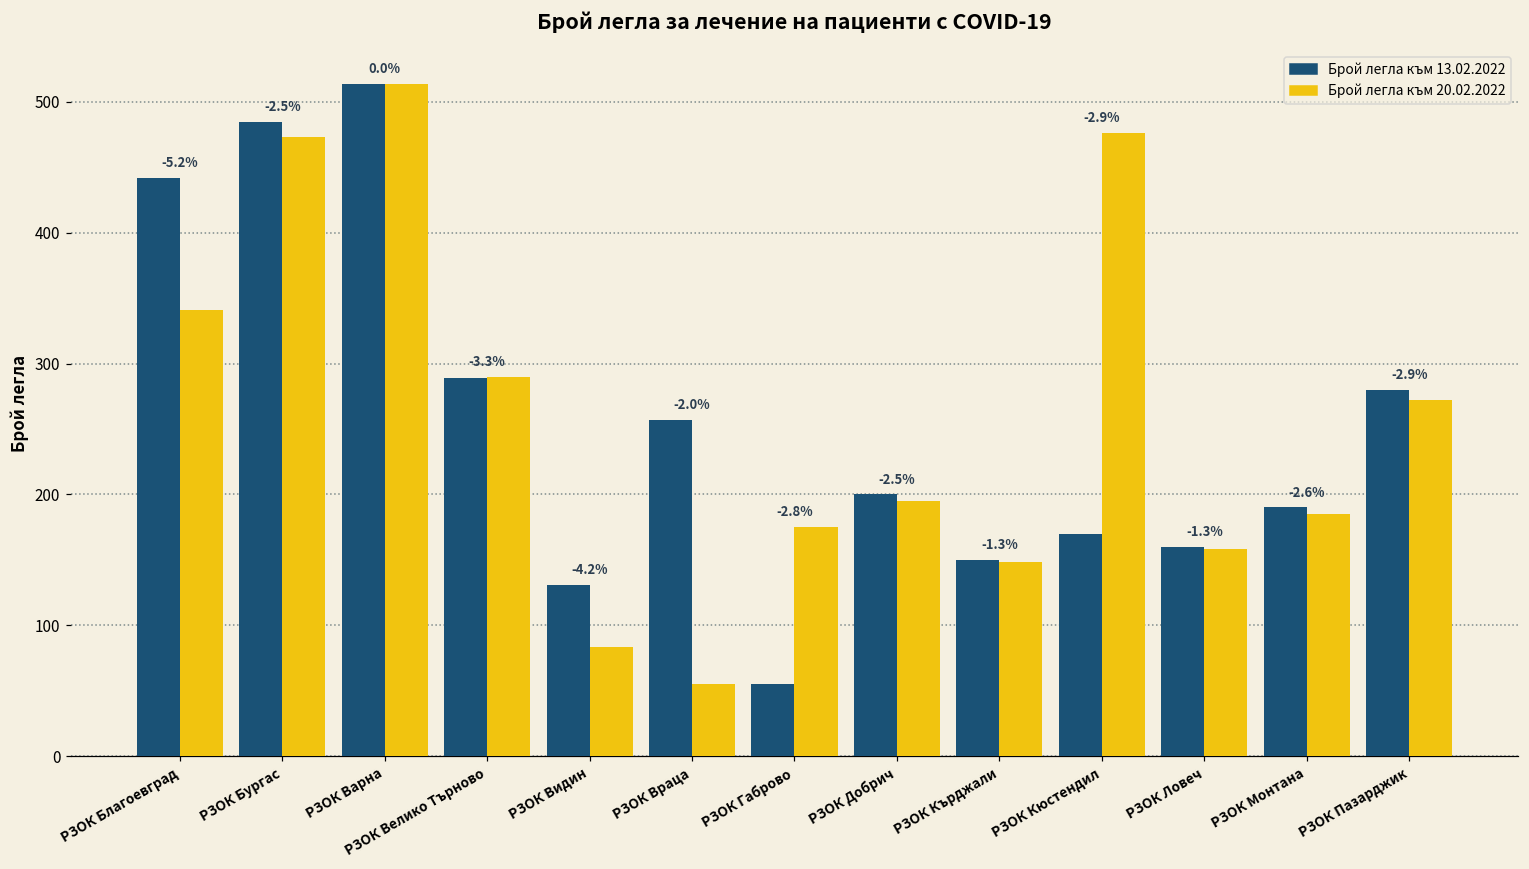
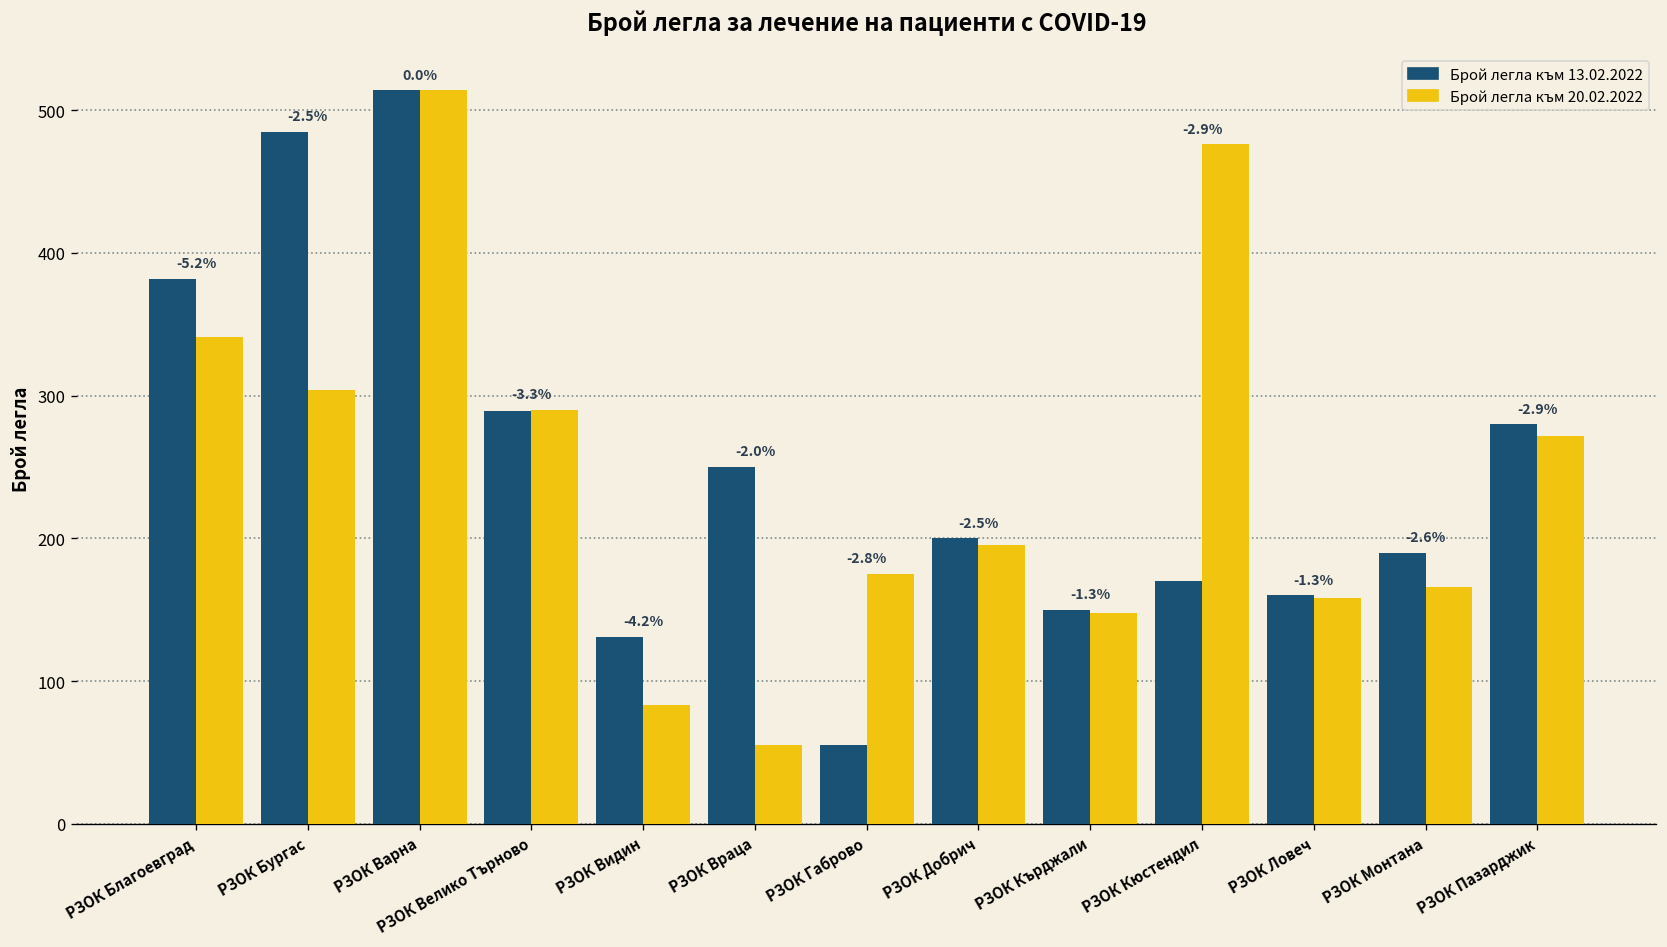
  {
    "Брой легла към 13.02.2022": {
-     "РЗОК Благоевград": 442,
+     "РЗОК Благоевград": 382,
      "РЗОК Велико Търново": 289,
-     "РЗОК Враца": 257,
+     "РЗОК Враца": 250,
      "РЗОК Габрово": 55,
      "РЗОК Кюстендил": 170
    },
    "Брой легла към 20.02.2022": {
      "РЗОК Благоевград": 341,
-     "РЗОК Бургас": 473,
+     "РЗОК Бургас": 304,
      "РЗОК Видин": 83,
      "РЗОК Враца": 55,
      "РЗОК Добрич": 195,
      "РЗОК Кърджали": 148,
      "РЗОК Ловеч": 158,
-     "РЗОК Монтана": 185,
+     "РЗОК Монтана": 166,
      "РЗОК Пазарджик": 272
    }
  }
